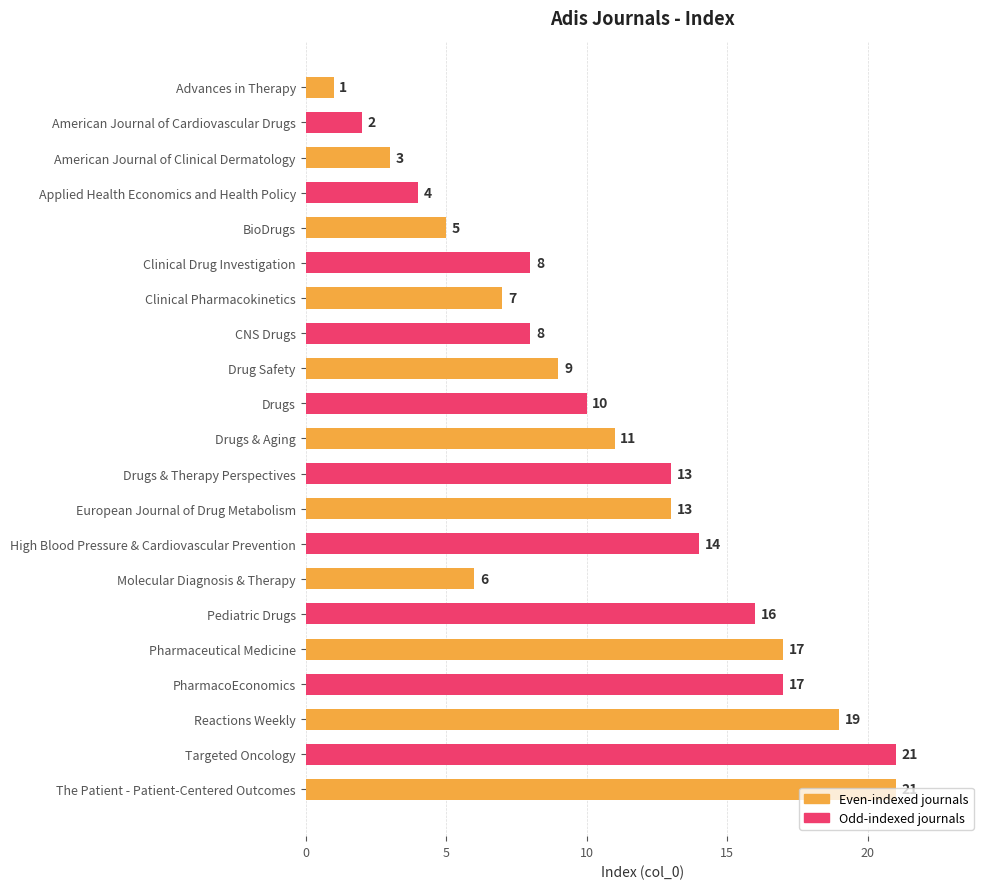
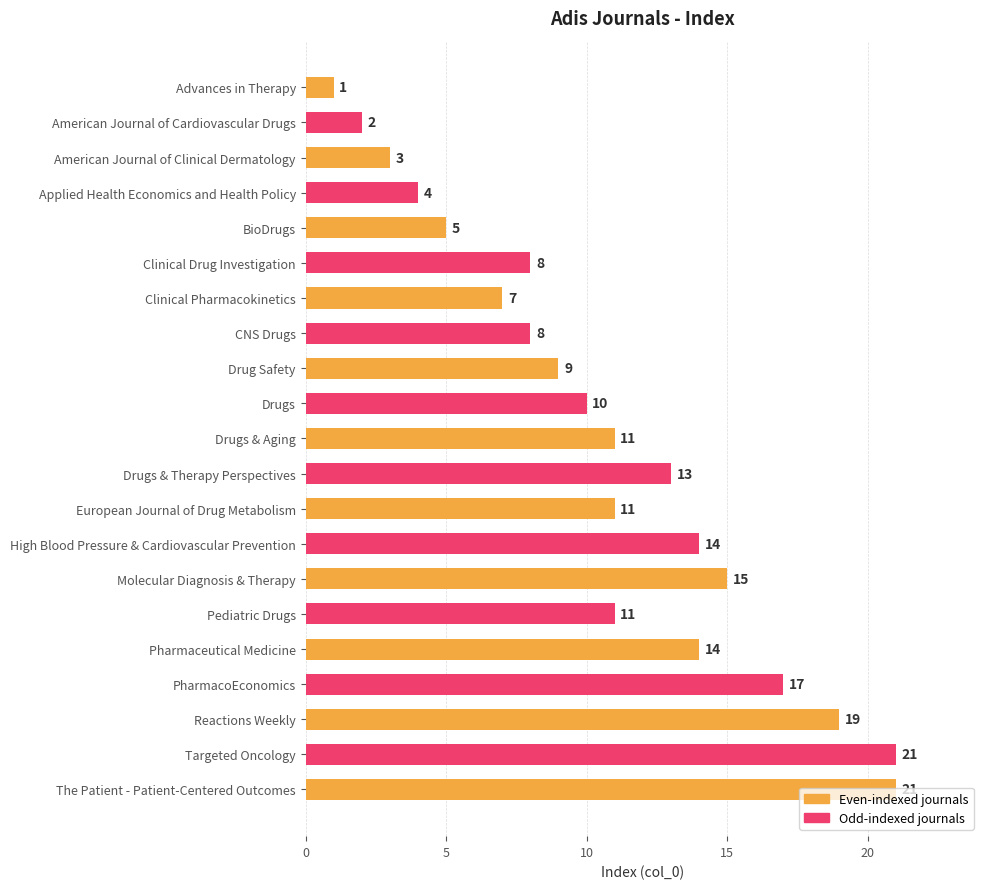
  {
    "Advances in Therapy": 1,
    "American Journal of Cardiovascular Drugs": 2,
    "American Journal of Clinical Dermatology": 3,
    "Applied Health Economics and Health Policy": 4,
    "BioDrugs": 5,
    "Clinical Drug Investigation": 8,
    "Clinical Pharmacokinetics": 7,
    "CNS Drugs": 8,
    "Drug Safety": 9,
    "Drugs": 10,
    "Drugs & Aging": 11,
    "Drugs & Therapy Perspectives": 13,
-   "European Journal of Drug Metabolism": 13,
+   "European Journal of Drug Metabolism": 11,
    "High Blood Pressure & Cardiovascular Prevention": 14,
-   "Molecular Diagnosis & Therapy": 6,
-   "Pediatric Drugs": 16,
-   "Pharmaceutical Medicine": 17,
+   "Molecular Diagnosis & Therapy": 15,
+   "Pediatric Drugs": 11,
+   "Pharmaceutical Medicine": 14,
    "PharmacoEconomics": 17,
    "Reactions Weekly": 19,
    "Targeted Oncology": 21
  }
